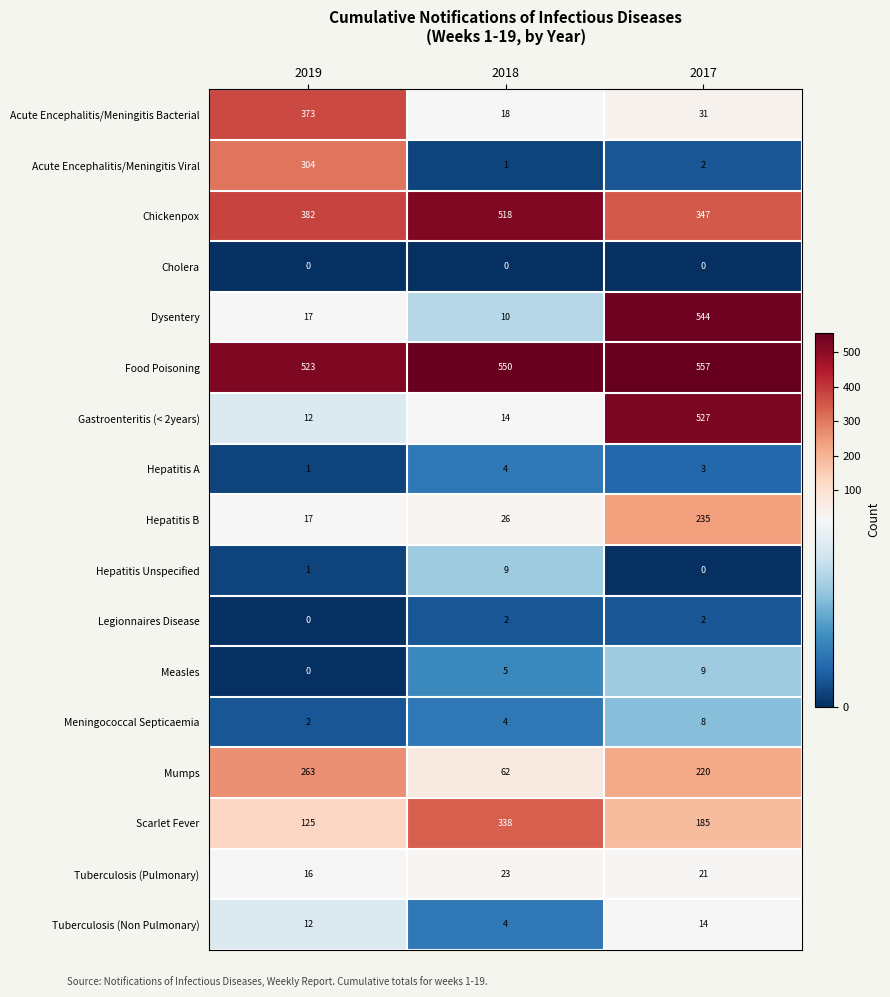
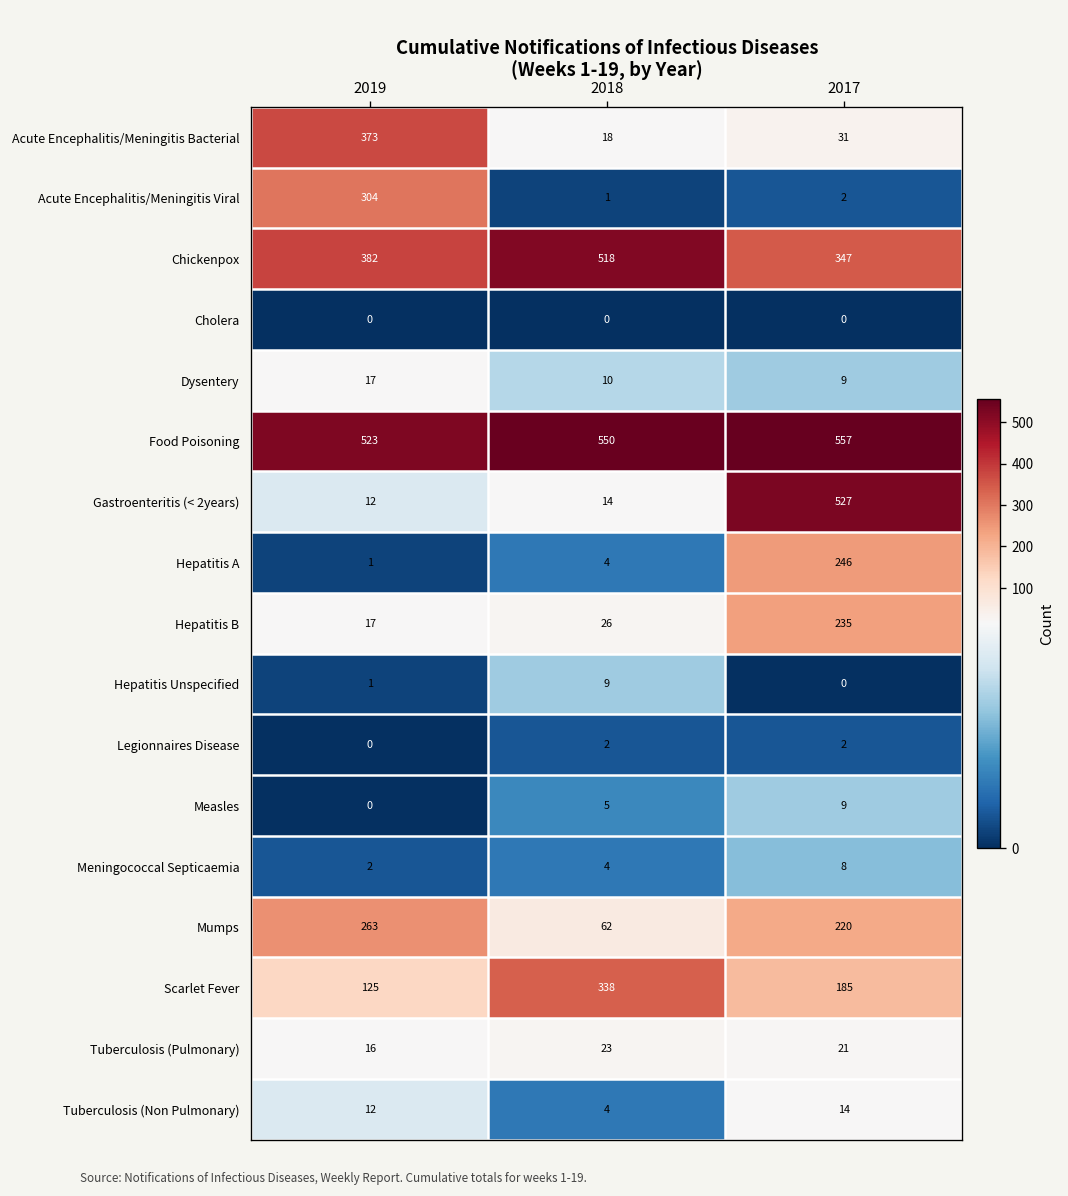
  {
    "Acute Encephalitis/Meningitis Bacterial": {
      "2019": 373,
      "2018": 18,
      "2017": 31
    },
    "Acute Encephalitis/Meningitis Viral": {
      "2019": 304,
      "2018": 1,
      "2017": 2
    },
    "Chickenpox": {
      "2019": 382,
      "2018": 518,
      "2017": 347
    },
    "Cholera": {
      "2019": 0,
      "2018": 0,
      "2017": 0
    },
    "Dysentery": {
      "2019": 17,
      "2018": 10,
-     "2017": 544
+     "2017": 9
    },
    "Food Poisoning": {
      "2019": 523,
      "2018": 550,
      "2017": 557
    },
    "Gastroenteritis (< 2years)": {
      "2019": 12,
      "2018": 14,
      "2017": 527
    },
    "Hepatitis A": {
      "2019": 1,
      "2018": 4,
-     "2017": 3
+     "2017": 246
    },
    "Hepatitis B": {
      "2019": 17,
      "2018": 26,
      "2017": 235
    },
    "Hepatitis Unspecified": {
      "2019": 1,
      "2018": 9,
      "2017": 0
    },
    "Legionnaires Disease": {
      "2019": 0,
      "2018": 2,
      "2017": 2
    },
    "Measles": {
      "2019": 0,
      "2018": 5,
      "2017": 9
    },
    "Meningococcal Septicaemia": {
      "2019": 2,
      "2018": 4,
      "2017": 8
    },
    "Mumps": {
      "2019": 263,
      "2018": 62,
      "2017": 220
    },
    "Scarlet Fever": {
      "2019": 125,
      "2018": 338,
      "2017": 185
    },
    "Tuberculosis (Pulmonary)": {
      "2019": 16,
      "2018": 23,
      "2017": 21
    },
    "Tuberculosis (Non Pulmonary)": {
      "2019": 12,
      "2018": 4,
      "2017": 14
    }
  }
